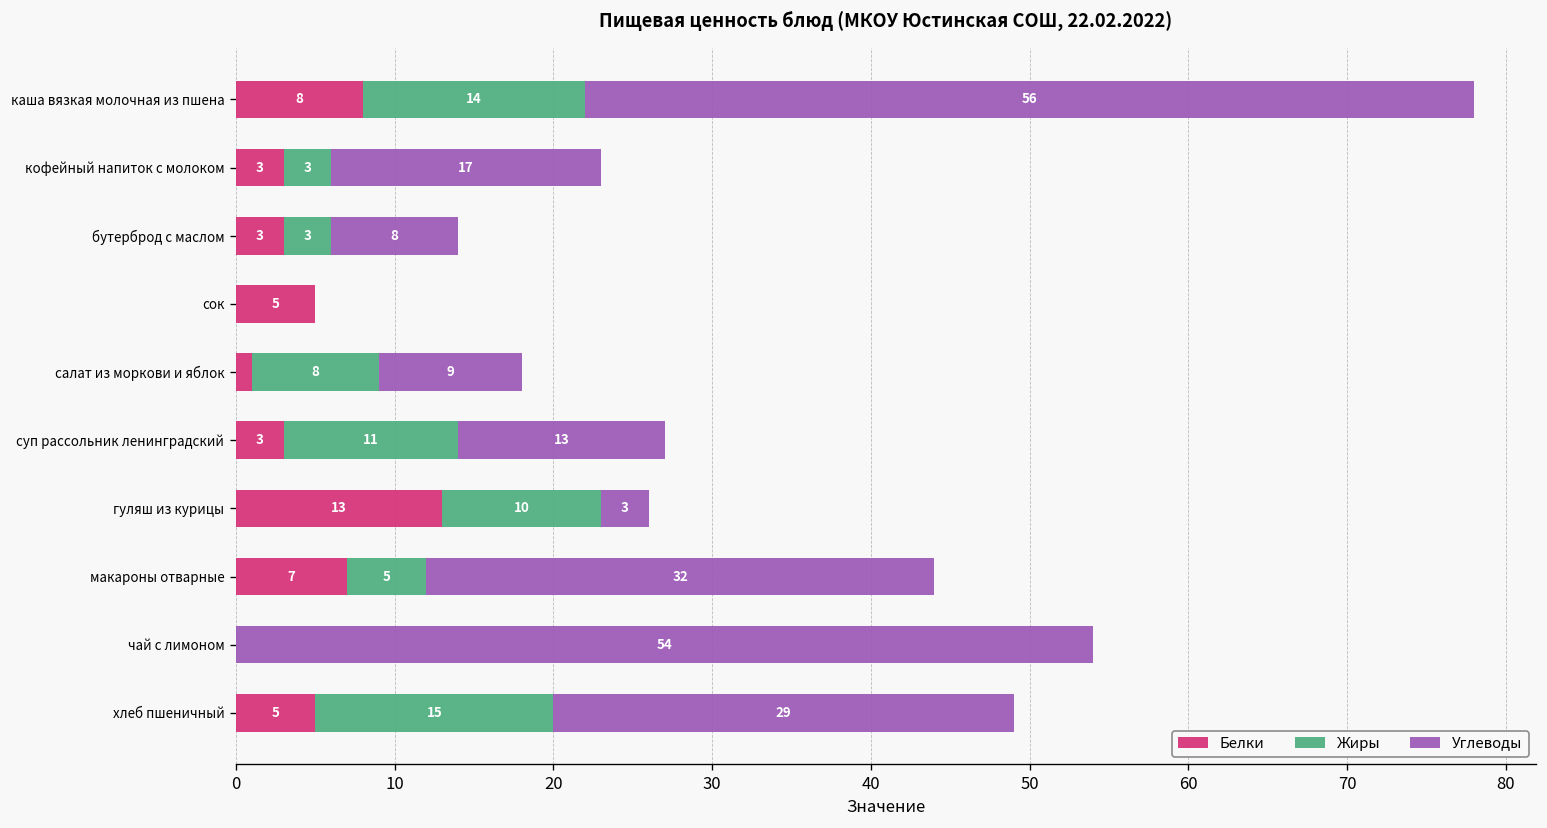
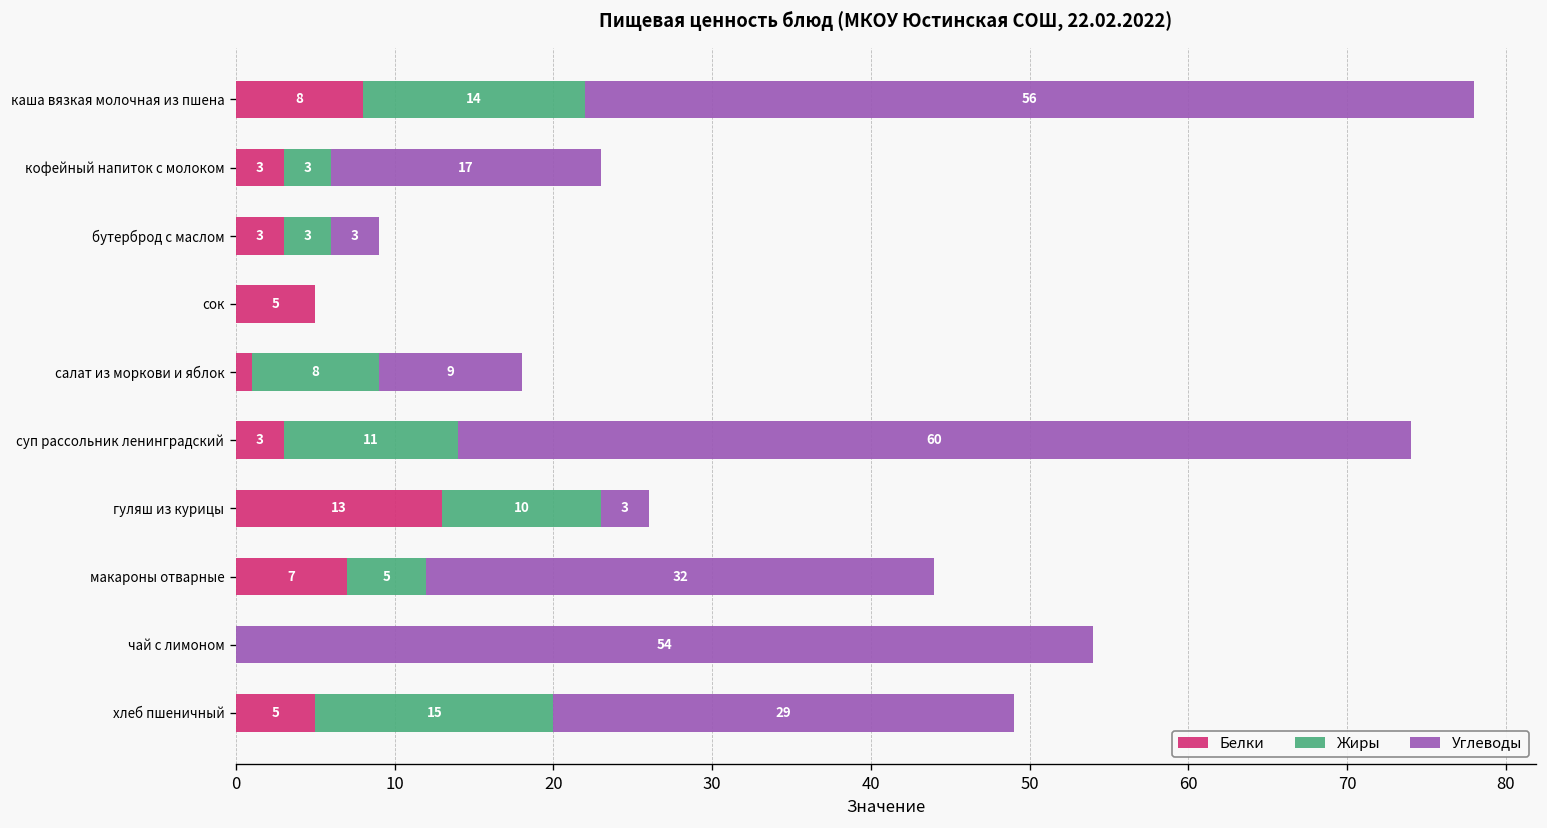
  {
    "Белки": {
      "каша вязкая молочная из пшена": 8,
      "кофейный напиток с молоком": 3,
      "бутерброд с маслом": 3,
      "сок": 5,
      "суп рассольник ленинградский": 3,
      "гуляш из курицы": 13,
      "макароны отварные": 7,
      "хлеб пшеничный": 5
    },
    "Жиры": {
      "каша вязкая молочная из пшена": 14,
      "кофейный напиток с молоком": 3,
      "бутерброд с маслом": 3,
      "салат из моркови и яблок": 8,
      "суп рассольник ленинградский": 11,
      "гуляш из курицы": 10,
      "макароны отварные": 5,
      "хлеб пшеничный": 15
    },
    "Углеводы": {
      "каша вязкая молочная из пшена": 56,
      "кофейный напиток с молоком": 17,
-     "бутерброд с маслом": 8,
+     "бутерброд с маслом": 3,
      "салат из моркови и яблок": 9,
-     "суп рассольник ленинградский": 13,
+     "суп рассольник ленинградский": 60,
      "гуляш из курицы": 3,
      "макароны отварные": 32,
      "чай с лимоном": 54,
      "хлеб пшеничный": 29
    }
  }
